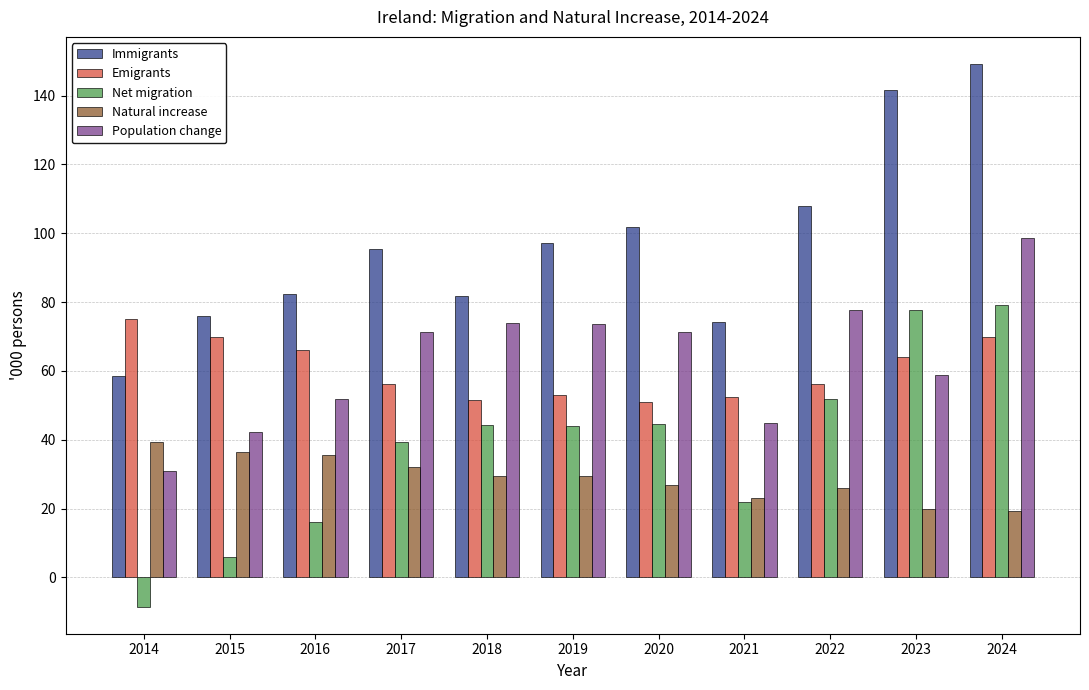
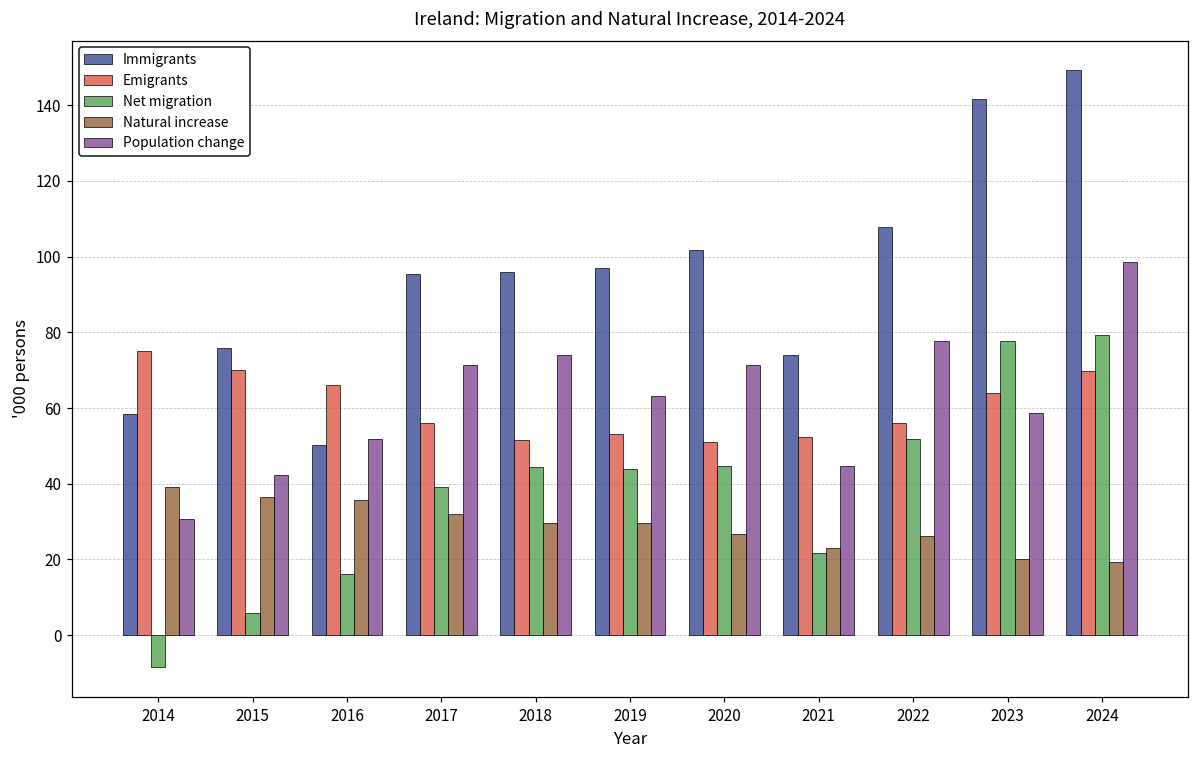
  {
    "Immigrants": {
      "2014": 58,
      "2015": 76,
-     "2016": 82,
+     "2016": 50,
      "2017": 95,
-     "2018": 82,
+     "2018": 96,
      "2019": 97,
      "2020": 102,
      "2021": 74,
      "2022": 108,
      "2023": 142,
      "2024": 149
    },
    "Emigrants": {
      "2014": 75,
      "2015": 70,
      "2016": 66,
      "2017": 56,
      "2018": 52,
      "2019": 53,
      "2020": 51,
      "2021": 52,
      "2022": 56,
      "2023": 64,
      "2024": 70
    },
    "Net migration": {
      "2014": -9,
      "2015": 6,
      "2016": 16,
      "2017": 39,
      "2018": 44,
      "2019": 44,
      "2020": 45,
      "2021": 22,
      "2022": 52,
      "2023": 78,
      "2024": 79
    },
    "Natural increase": {
      "2014": 39,
      "2015": 37,
      "2016": 36,
      "2017": 32,
      "2018": 30,
      "2019": 30,
      "2020": 27,
      "2021": 23,
      "2022": 26,
      "2023": 20,
      "2024": 19
    },
    "Population change": {
      "2014": 31,
      "2015": 42,
      "2016": 52,
      "2017": 71,
      "2018": 74,
-     "2019": 74,
+     "2019": 63,
      "2020": 71,
      "2021": 45,
      "2022": 78,
      "2023": 59,
      "2024": 99
    }
  }
